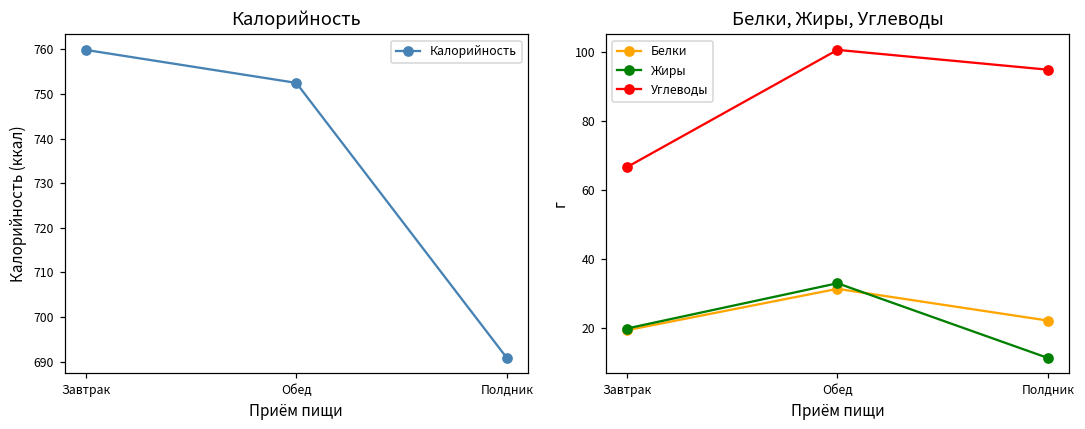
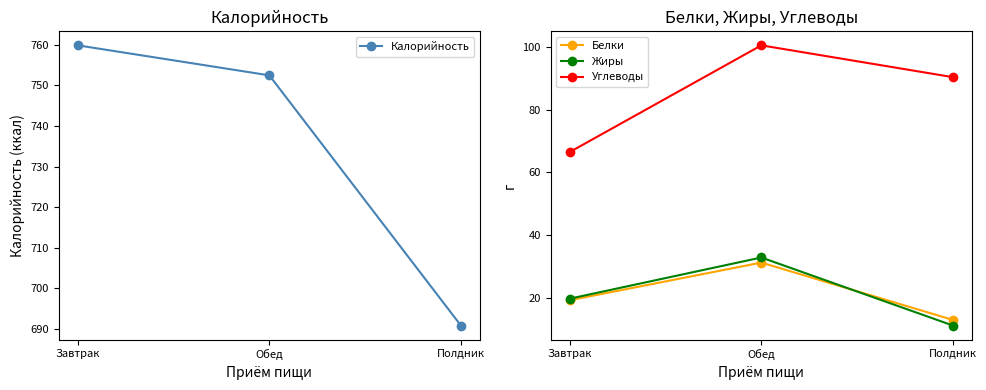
  {
    "Калорийность": {
      "Завтрак": 760,
      "Обед": 753,
      "Полдник": 691
    },
    "Белки, Жиры, Углеводы": {
      "Белки": {
        "Обед": 31,
-       "Полдник": 22
+       "Полдник": 13
      },
      "Жиры": {
        "Обед": 33,
        "Полдник": 11
      },
      "Углеводы": {
        "Завтрак": 67,
        "Обед": 101,
-       "Полдник": 95
+       "Полдник": 90
      }
    }
  }
